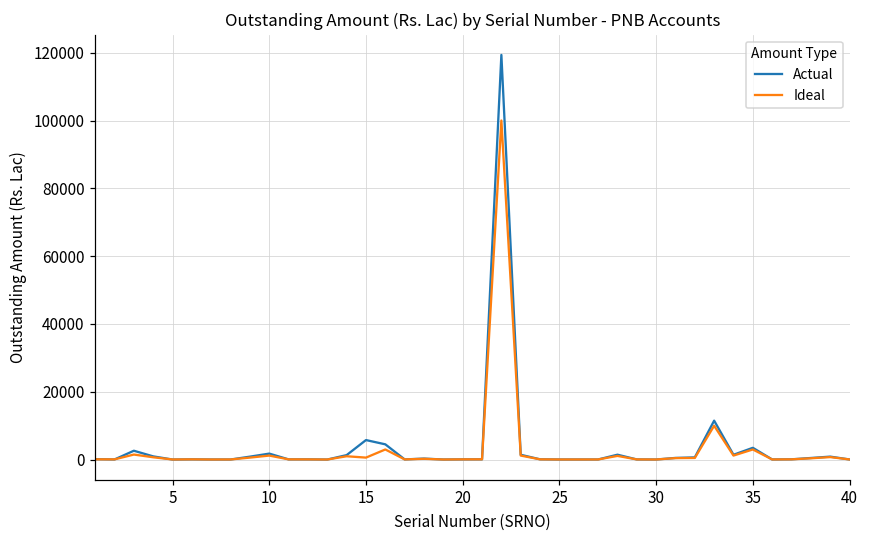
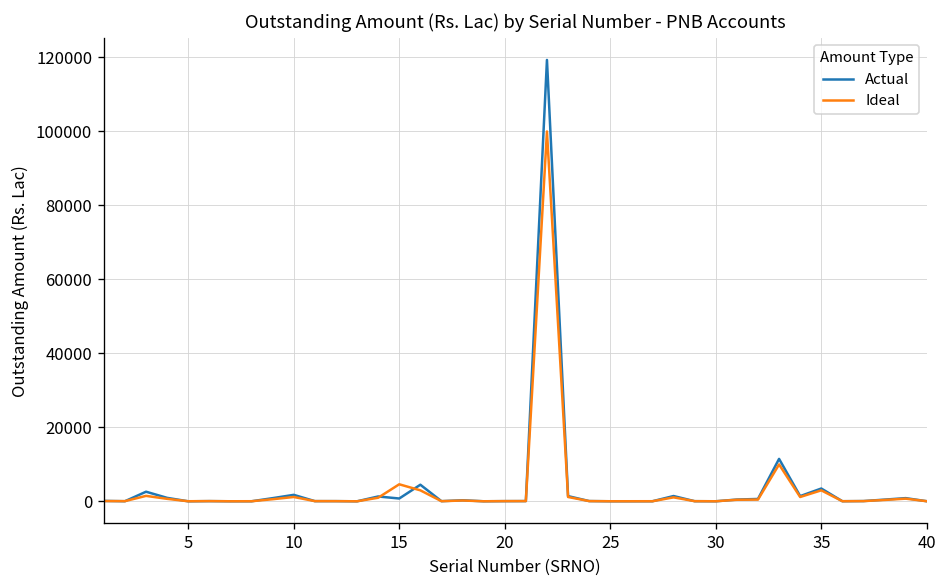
  {
    "Actual": {
-     "15": 6000
+     "15": 1000
    },
    "Ideal": {
-     "15": 1000
+     "15": 5000
    }
  }
